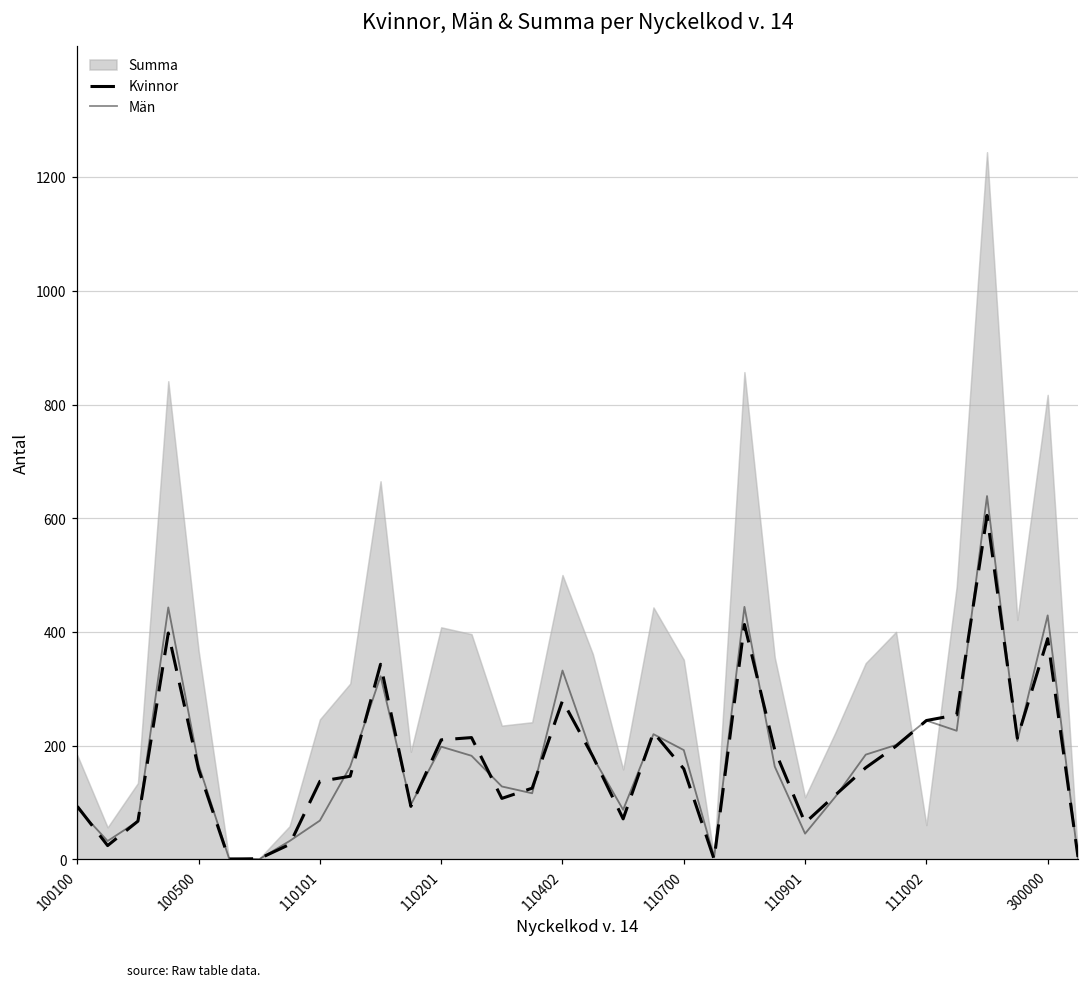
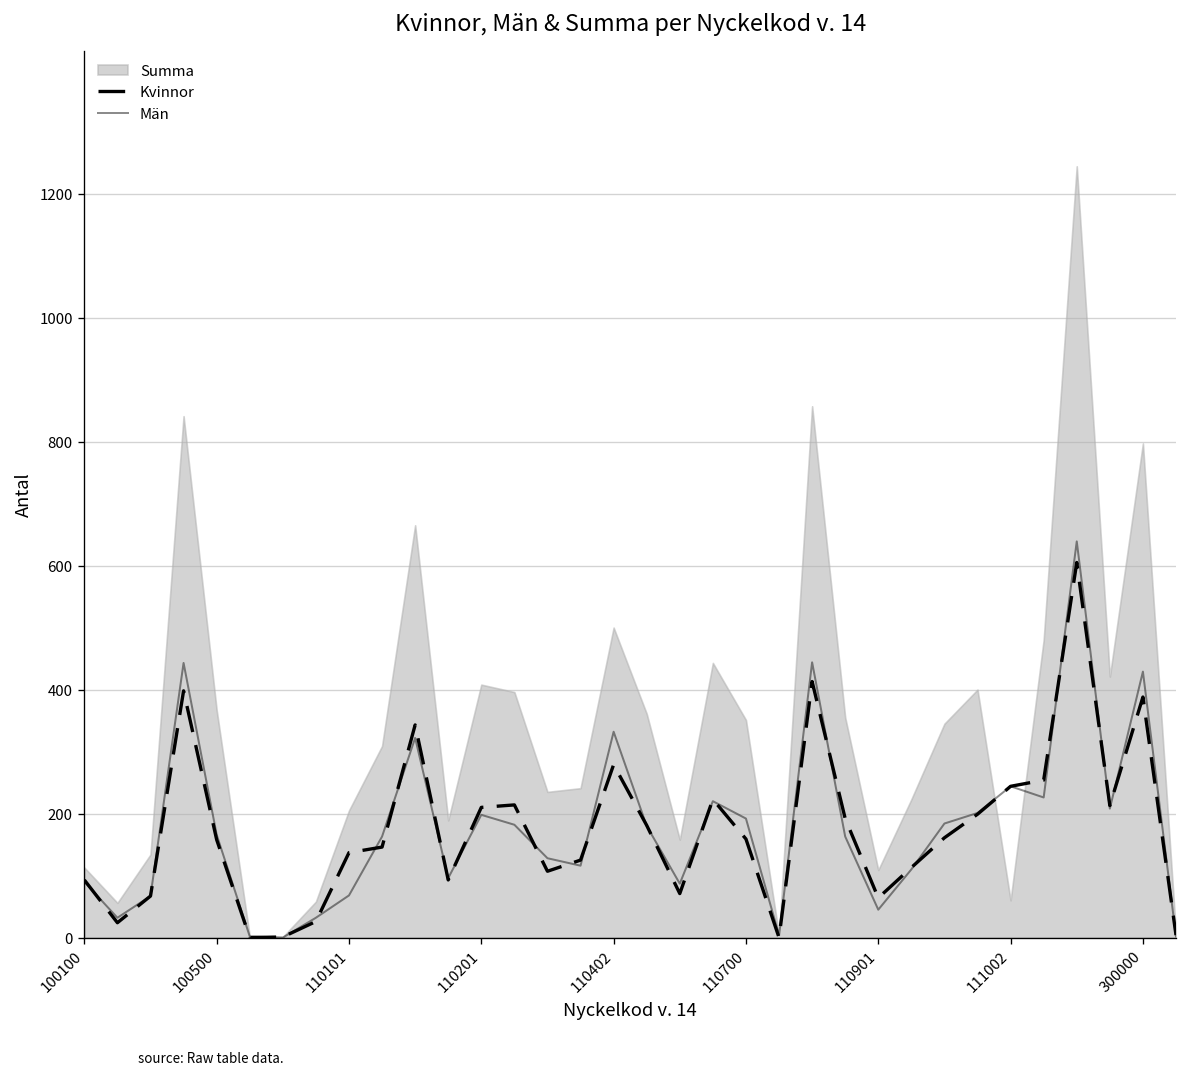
  {
    "Summa": {
-     "100100": 180,
+     "100100": 110,
      "100500": 370,
-     "110101": 250,
+     "110101": 210,
      "110201": 410,
      "110402": 500,
      "110700": 350,
      "110901": 110,
      "111002": 60,
-     "300000": 820
+     "300000": 800
    }
  }
